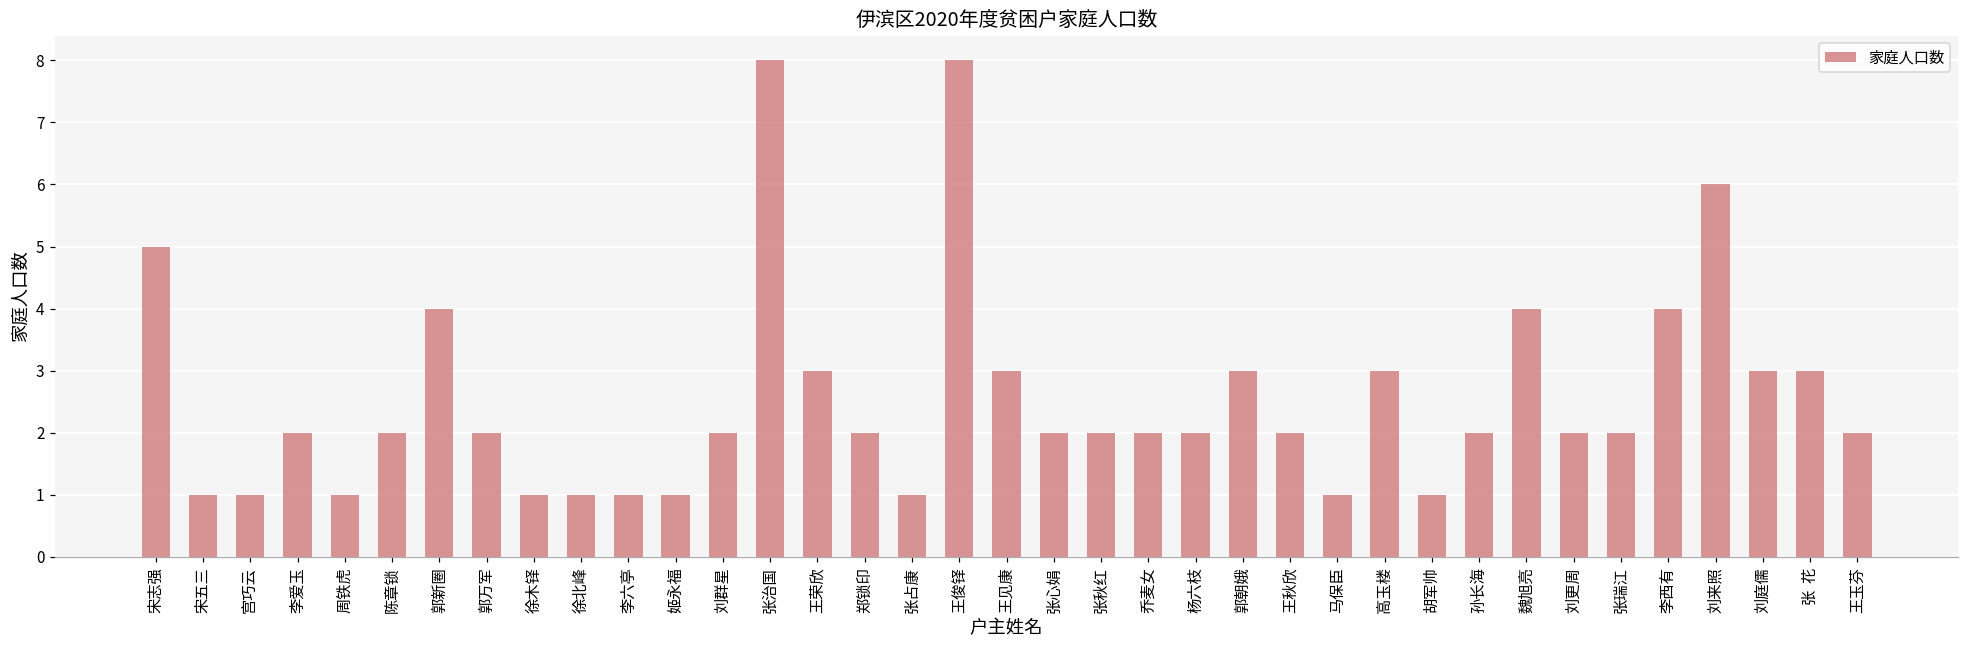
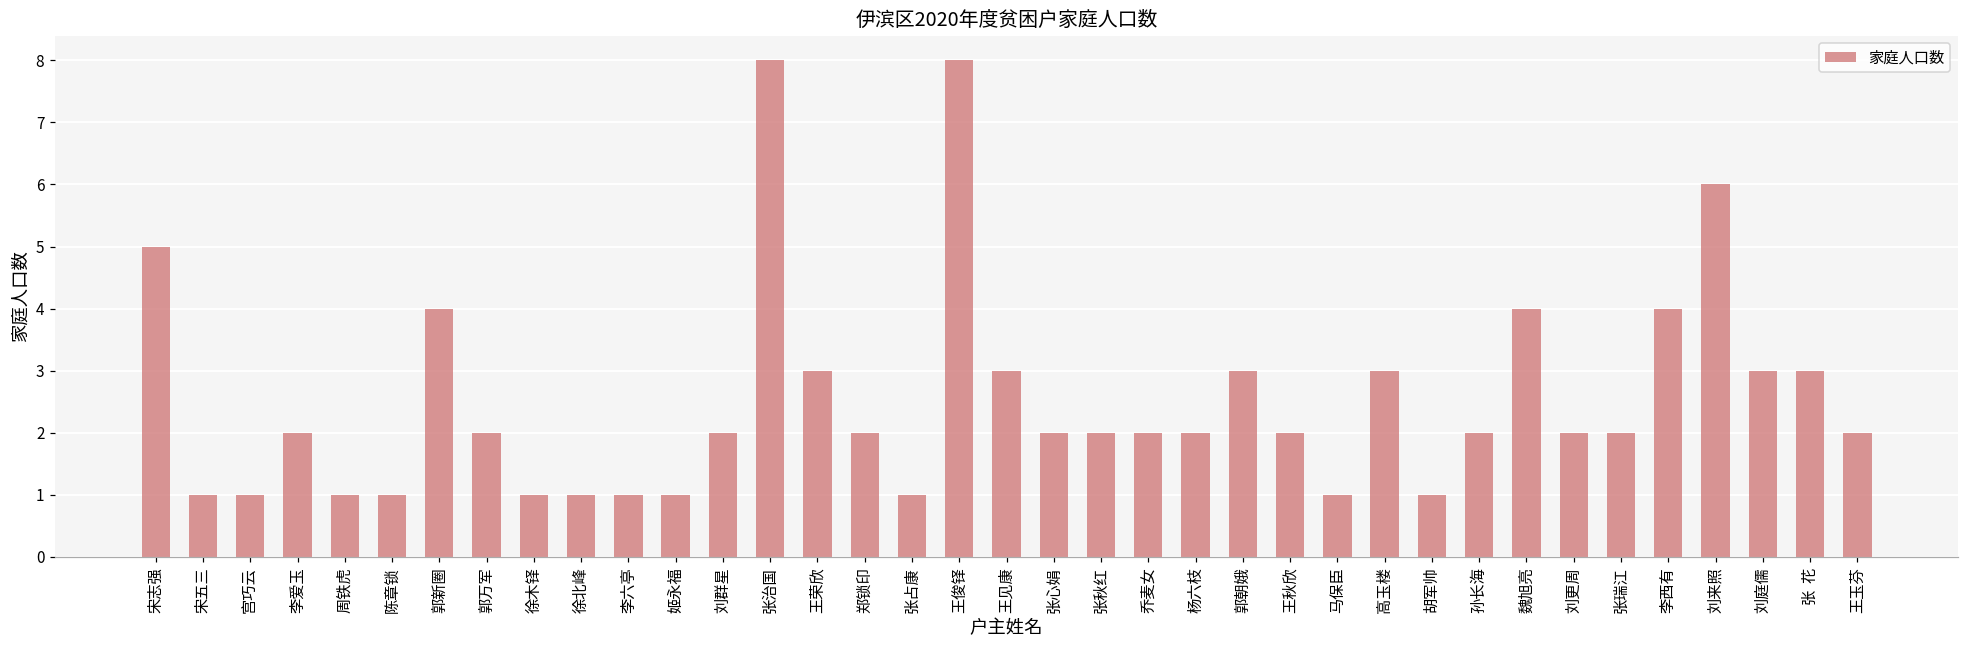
  {
    "宋志强": 5,
    "宋五三": 1,
    "宫巧云": 1,
    "李爱玉": 2,
    "周铁虎": 1,
-   "陈章锁": 2,
+   "陈章锁": 1,
    "郭新圈": 4,
    "郭万军": 2,
    "徐木铎": 1,
    "徐北峰": 1,
    "李六亭": 1,
    "姬永福": 1,
    "刘群星": 2,
    "张治国": 8,
    "王荣欣": 3,
    "郑锁印": 2,
    "张占康": 1,
    "王俊铎": 8,
    "王见康": 3,
    "张心娟": 2,
    "张秋红": 2,
    "乔麦女": 2,
    "杨六枝": 2,
    "郭朝娥": 3,
    "王秋欣": 2,
    "马保臣": 1,
    "高玉楼": 3,
    "胡军帅": 1,
    "孙长海": 2,
    "魏旭亮": 4,
    "刘更周": 2,
    "张瑞江": 2,
    "李西有": 4,
    "刘来照": 6,
    "刘庭儒": 3,
    "张 花": 3,
    "王玉芬": 2
  }
